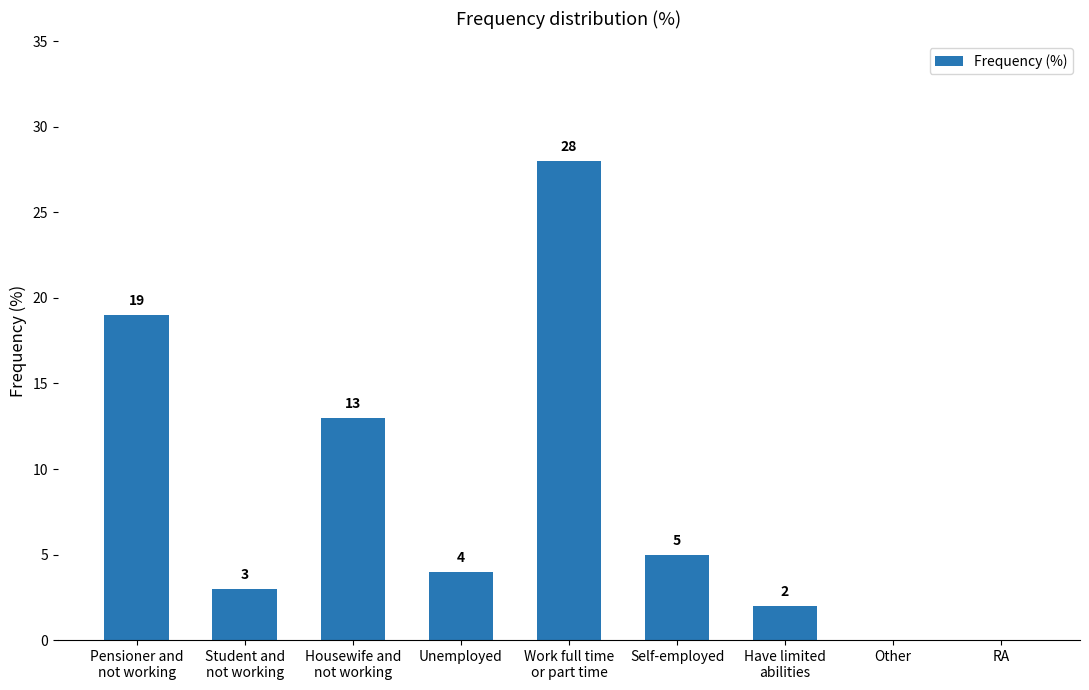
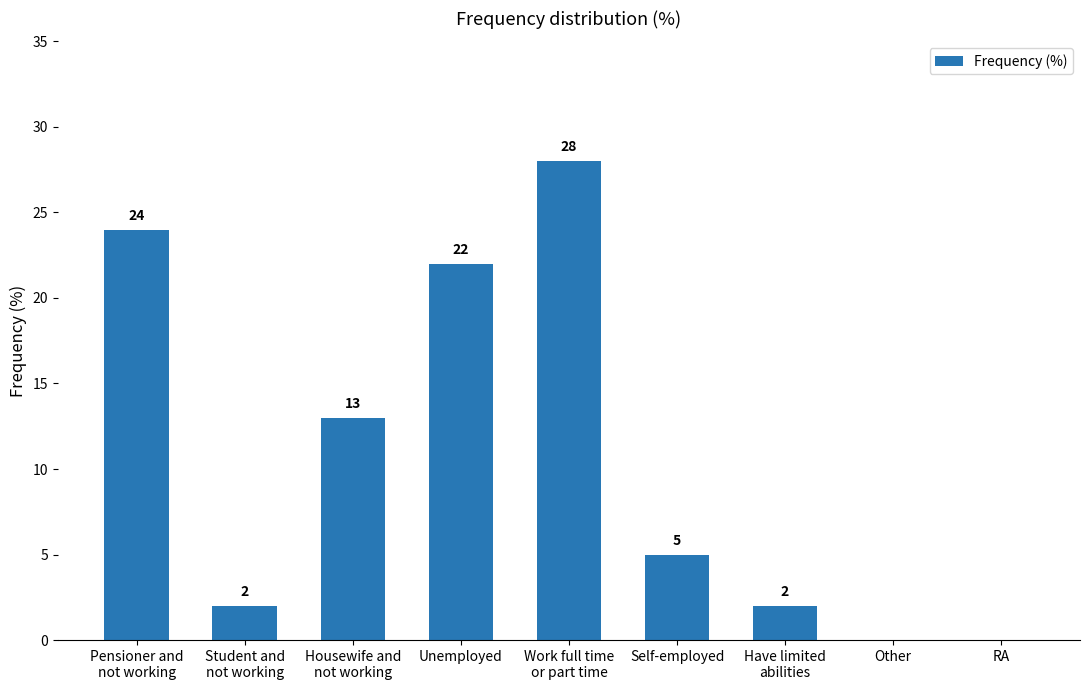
  {
-   "Pensioner and not working": 19,
-   "Student and not working": 3,
+   "Pensioner and not working": 24,
+   "Student and not working": 2,
    "Housewife and not working": 13,
-   "Unemployed": 4,
+   "Unemployed": 22,
    "Work full time or part time": 28,
    "Self-employed": 5,
    "Have limited abilities": 2
  }
